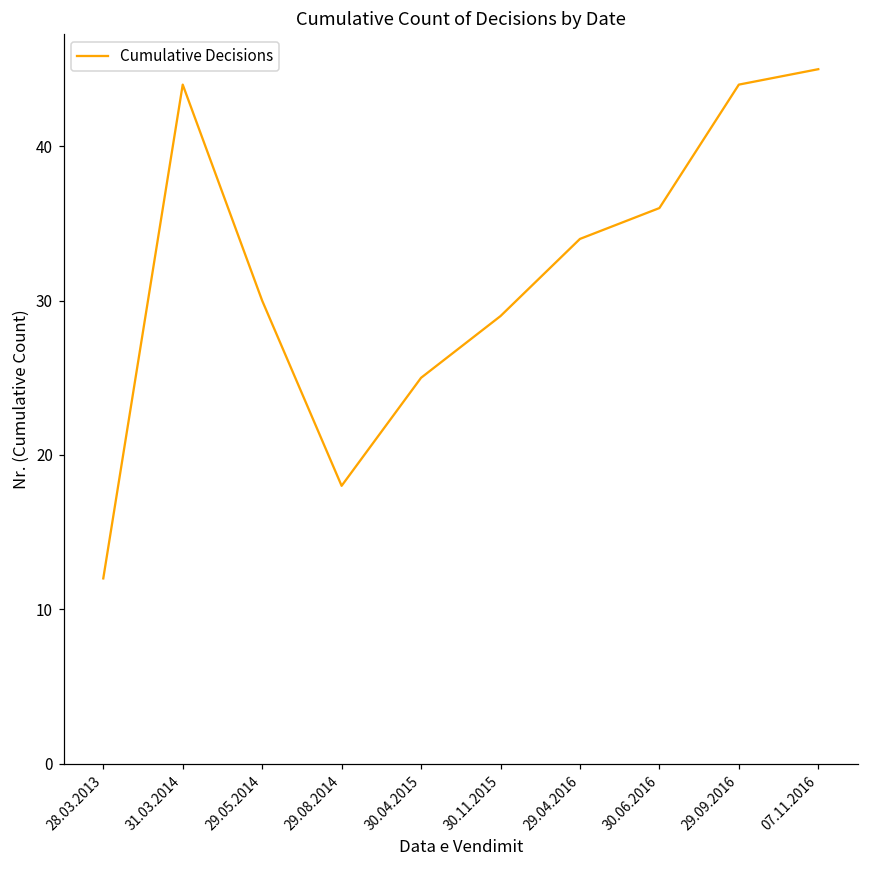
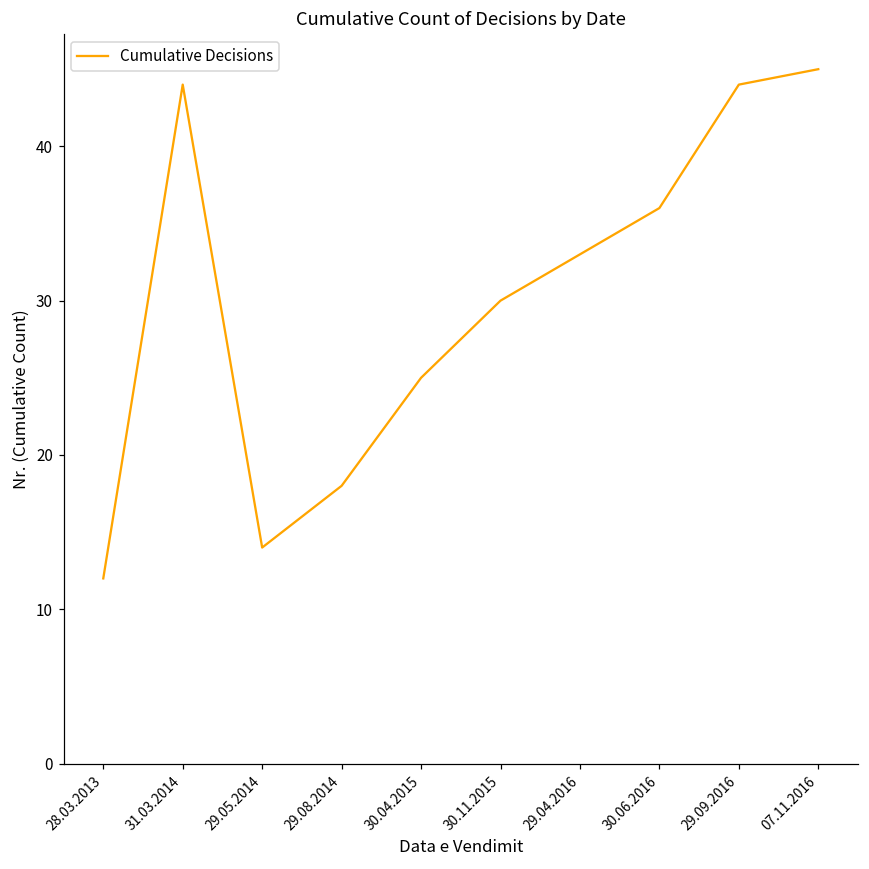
  {
    "28.03.2013": 12,
    "31.03.2014": 44,
-   "29.05.2014": 30,
+   "29.05.2014": 14,
    "29.08.2014": 18,
    "30.04.2015": 25,
-   "30.11.2015": 29,
-   "29.04.2016": 34,
+   "30.11.2015": 30,
+   "29.04.2016": 33,
    "30.06.2016": 36,
    "29.09.2016": 44,
    "07.11.2016": 45
  }
